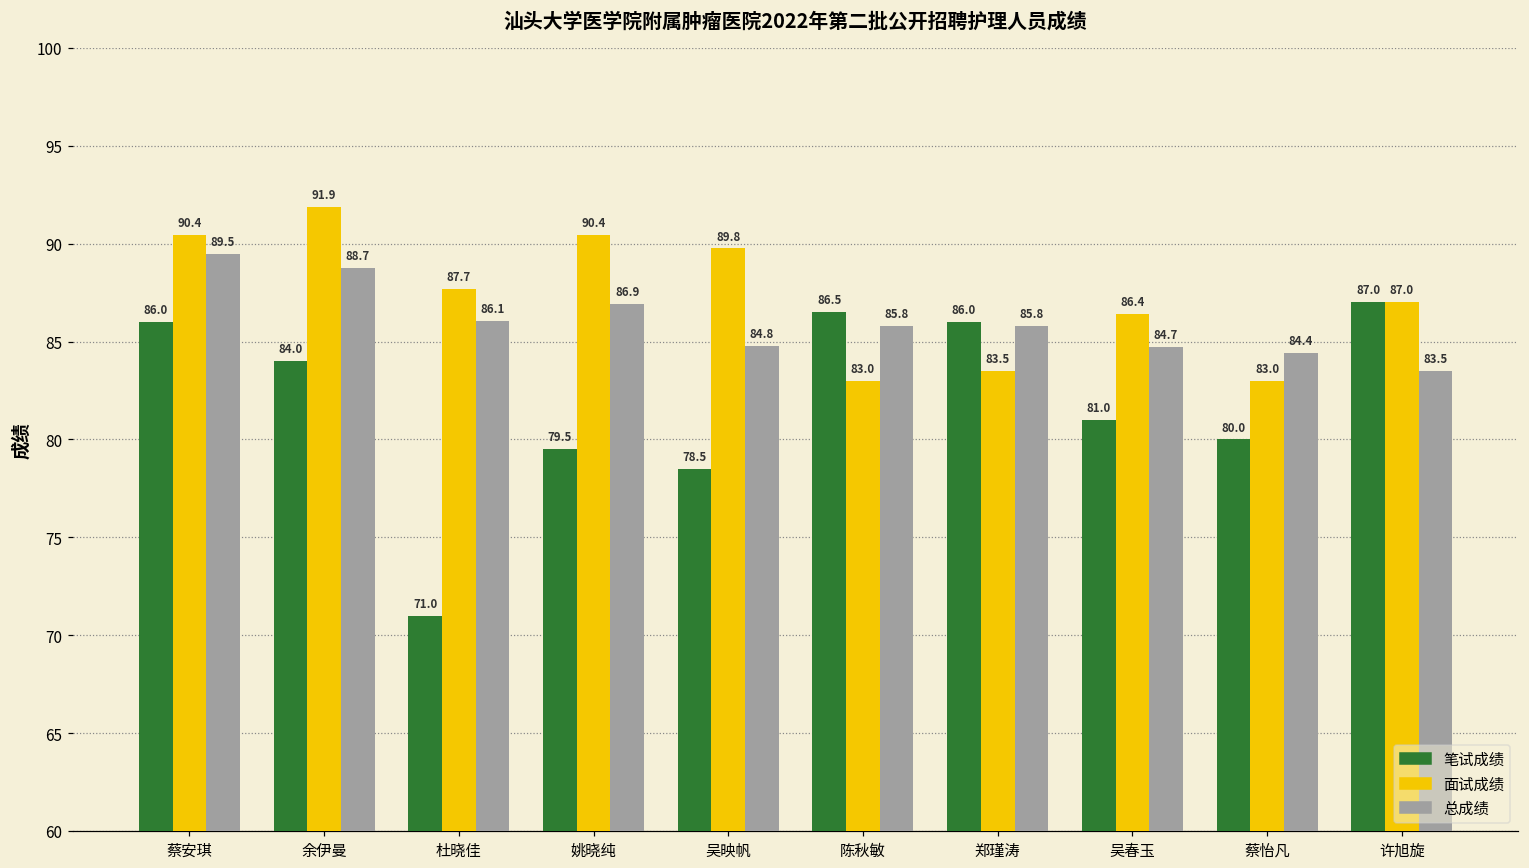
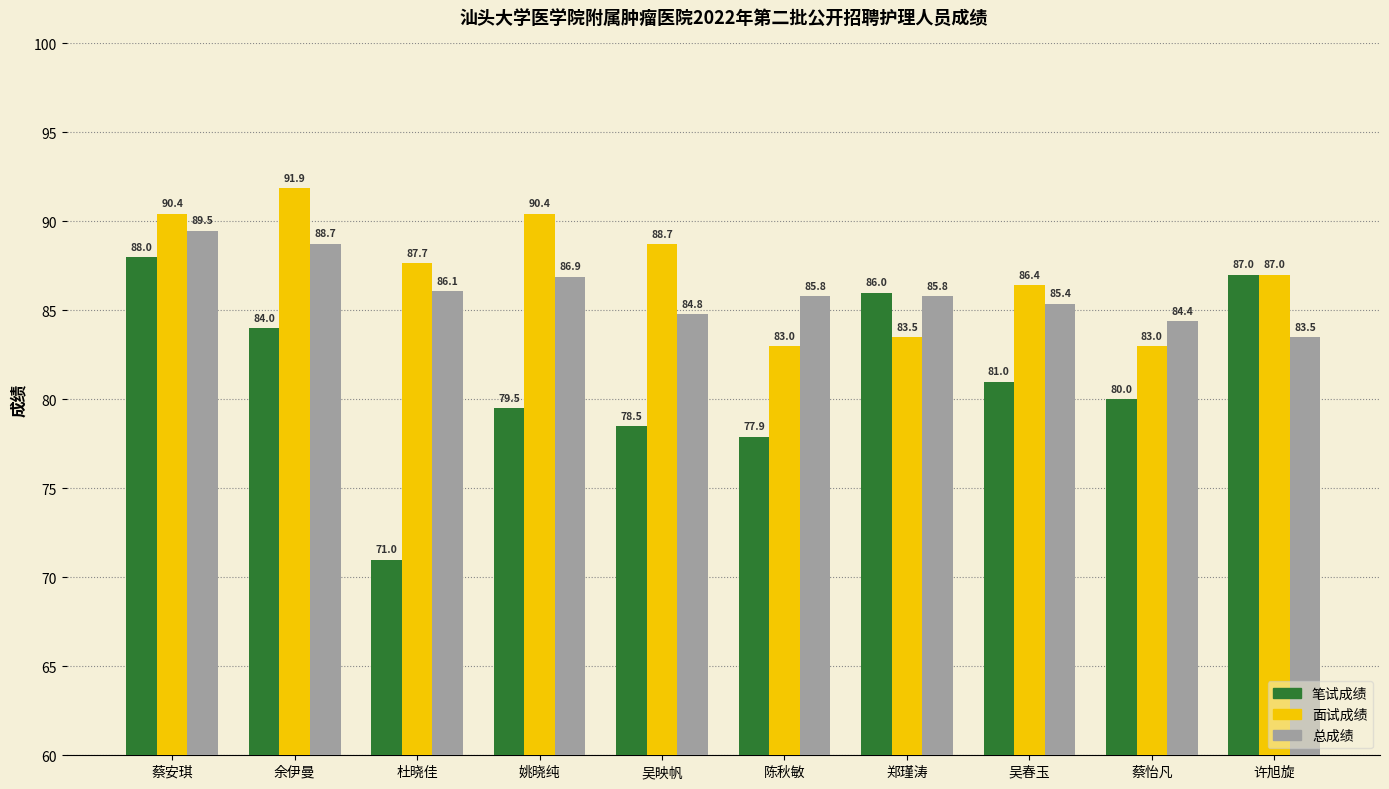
  {
    "笔试成绩": {
-     "蔡安琪": 86.0,
+     "蔡安琪": 88.0,
      "余伊曼": 84.0,
      "杜晓佳": 71.0,
      "姚晓纯": 79.5,
      "吴映帆": 78.5,
-     "陈秋敏": 86.5,
+     "陈秋敏": 77.9,
      "郑瑾涛": 86.0,
      "吴春玉": 81.0,
      "蔡怡凡": 80.0,
      "许旭旋": 87.0
    },
    "面试成绩": {
      "蔡安琪": 90.4,
      "余伊曼": 91.9,
      "杜晓佳": 87.7,
      "姚晓纯": 90.4,
-     "吴映帆": 89.8,
+     "吴映帆": 88.7,
      "陈秋敏": 83.0,
      "郑瑾涛": 83.5,
      "吴春玉": 86.4,
      "蔡怡凡": 83.0,
      "许旭旋": 87.0
    },
    "总成绩": {
      "蔡安琪": 89.5,
      "余伊曼": 88.7,
      "杜晓佳": 86.1,
      "姚晓纯": 86.9,
      "吴映帆": 84.8,
      "陈秋敏": 85.8,
      "郑瑾涛": 85.8,
-     "吴春玉": 84.7,
+     "吴春玉": 85.4,
      "蔡怡凡": 84.4,
      "许旭旋": 83.5
    }
  }
